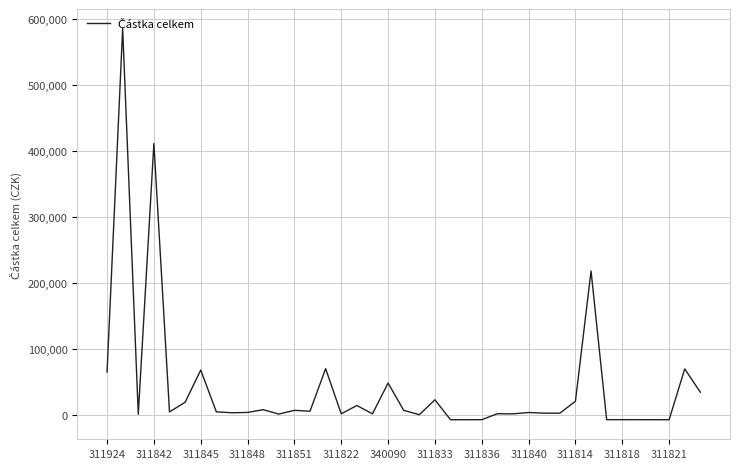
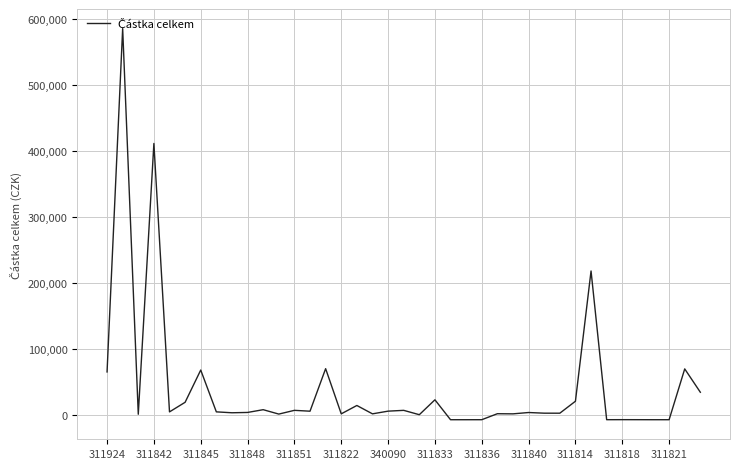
  {
    "311924": "70,000",
    "311842": "410,000",
    "311845": "70,000",
    "311848": "0",
    "311851": "10,000",
    "311822": "0",
-   "340090": "50,000",
+   "340090": "10,000",
    "311833": "20,000",
    "311836": "-10,000",
    "311840": "0",
    "311814": "20,000",
    "311818": "-10,000",
    "311821": "-10,000"
  }
